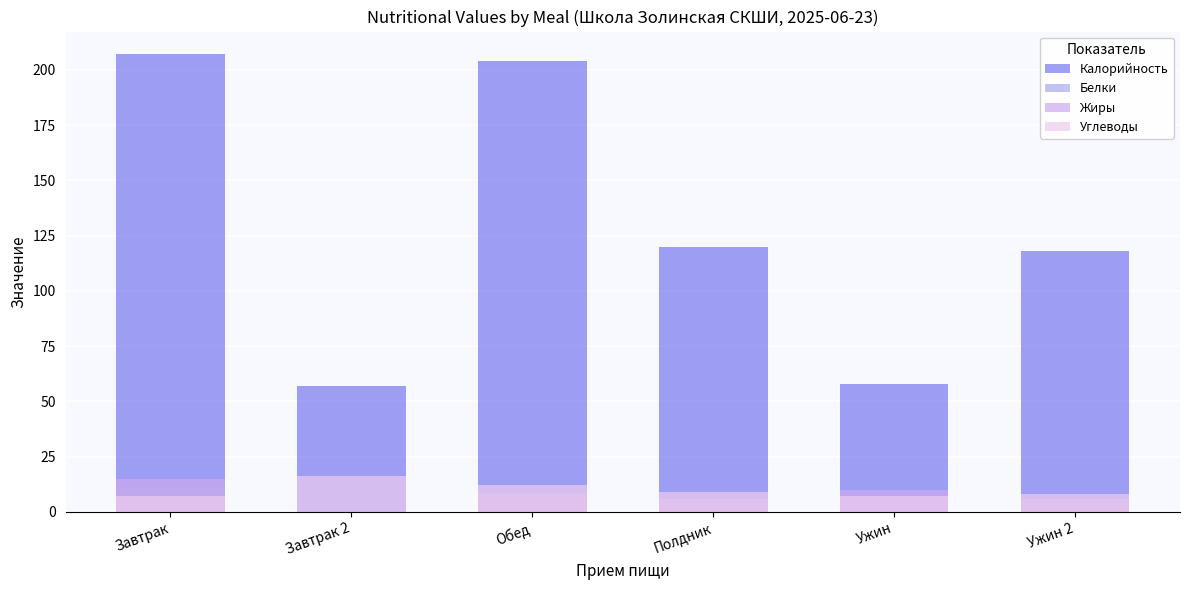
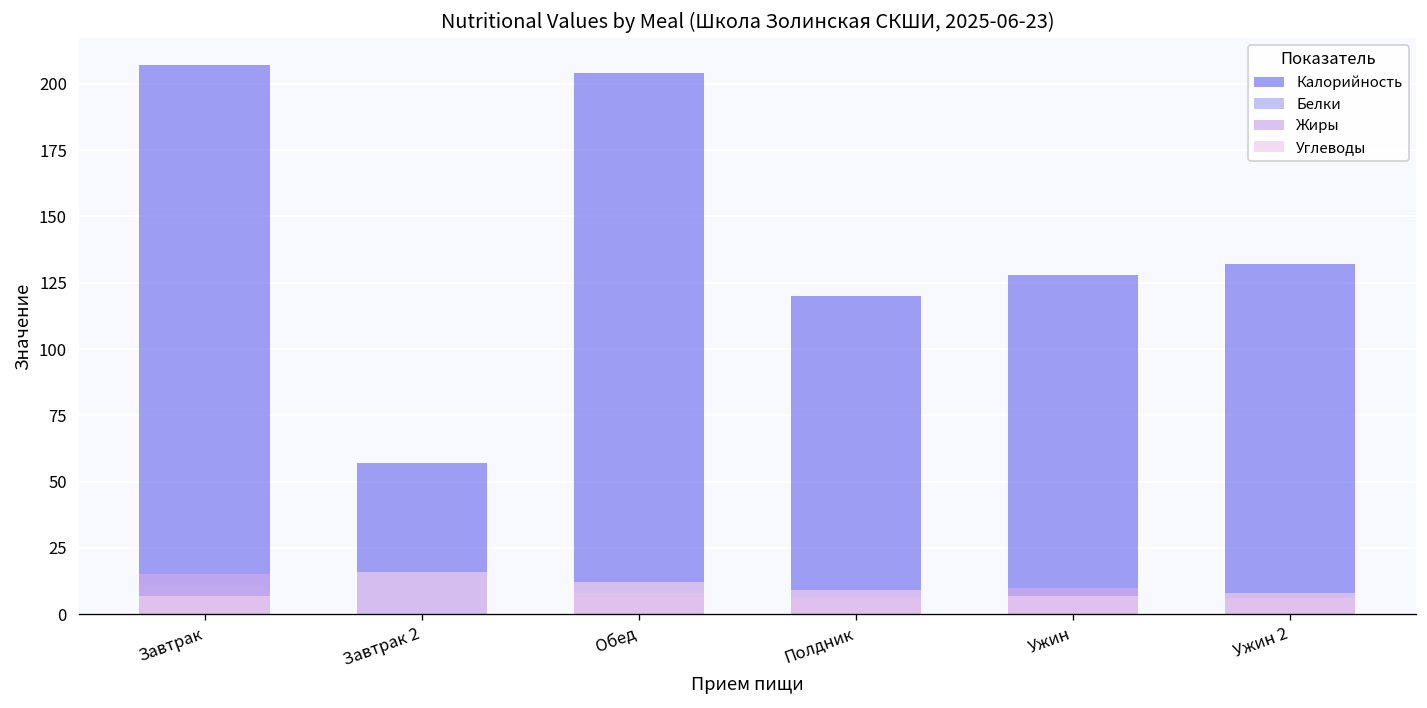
  {
    "Калорийность": {
      "Завтрак": 207,
      "Завтрак 2": 57,
      "Обед": 204,
      "Полдник": 120,
-     "Ужин": 58,
-     "Ужин 2": 118
+     "Ужин": 128,
+     "Ужин 2": 132
    }
  }
